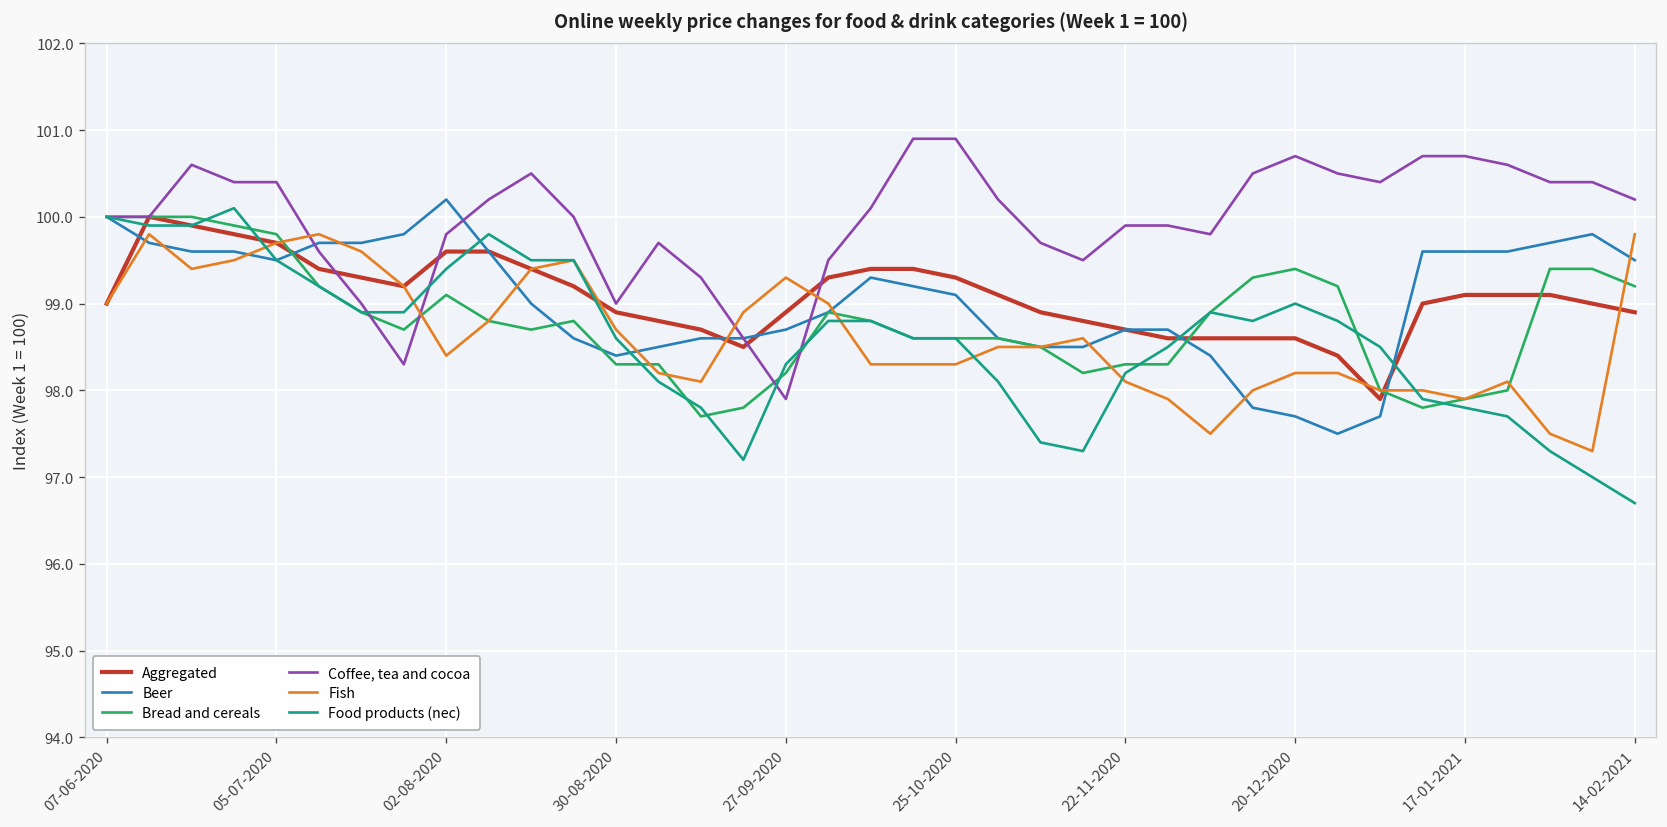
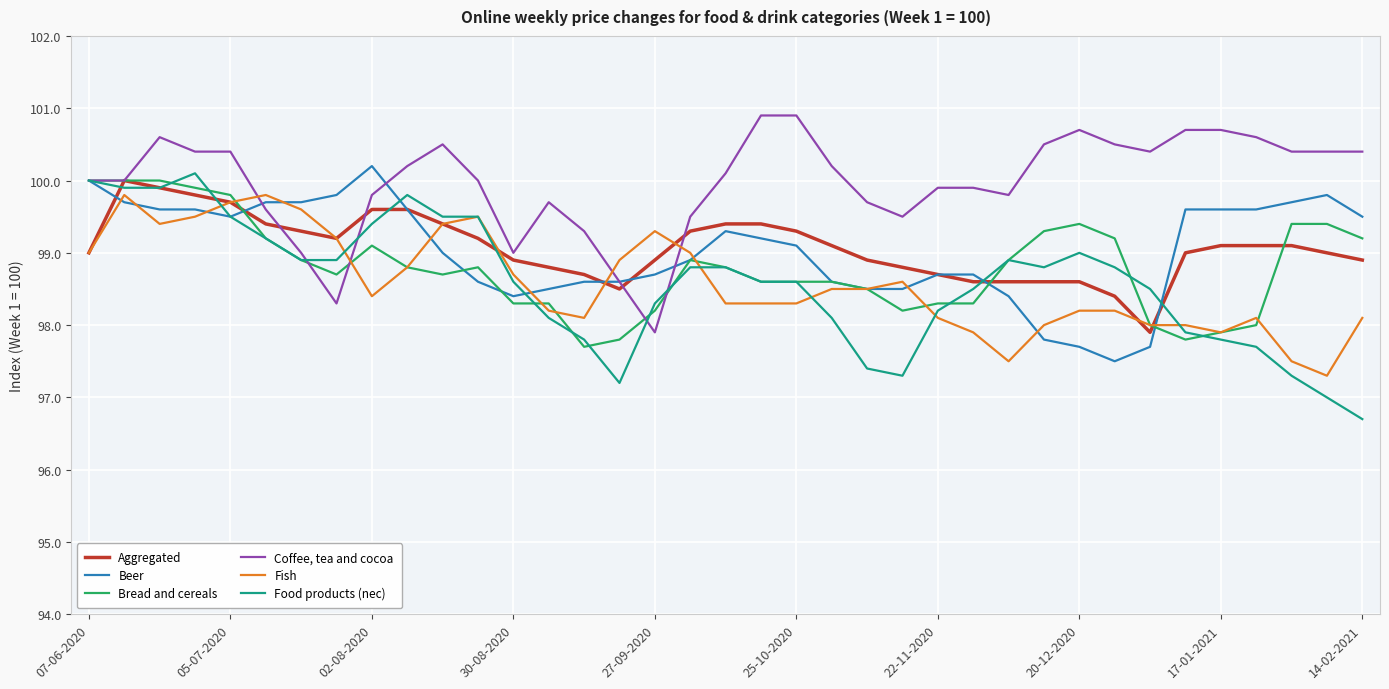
  {
    "Aggregated": {
      "02-08-2020": 99.6,
      "30-08-2020": 98.9,
      "27-09-2020": 98.9,
      "25-10-2020": 99.3,
      "20-12-2020": 98.6,
      "17-01-2021": 99.1,
      "14-02-2021": 98.9
    },
    "Beer": {
      "02-08-2020": 100.2,
      "30-08-2020": 98.4,
      "27-09-2020": 98.7,
      "25-10-2020": 99.1,
      "20-12-2020": 97.7,
      "17-01-2021": 99.6,
      "14-02-2021": 99.5
    },
    "Coffee, tea and cocoa": {
      "05-07-2020": 100.4,
      "02-08-2020": 99.8,
      "30-08-2020": 99.0,
      "27-09-2020": 97.9,
      "25-10-2020": 100.9,
      "22-11-2020": 99.9,
      "20-12-2020": 100.7,
      "17-01-2021": 100.7,
-     "14-02-2021": 100.2
+     "14-02-2021": 100.4
    },
    "Fish": {
      "02-08-2020": 98.4,
      "30-08-2020": 98.7,
      "27-09-2020": 99.3,
      "25-10-2020": 98.3,
      "22-11-2020": 98.1,
      "20-12-2020": 98.2,
-     "14-02-2021": 99.8
+     "14-02-2021": 98.1
    }
  }
